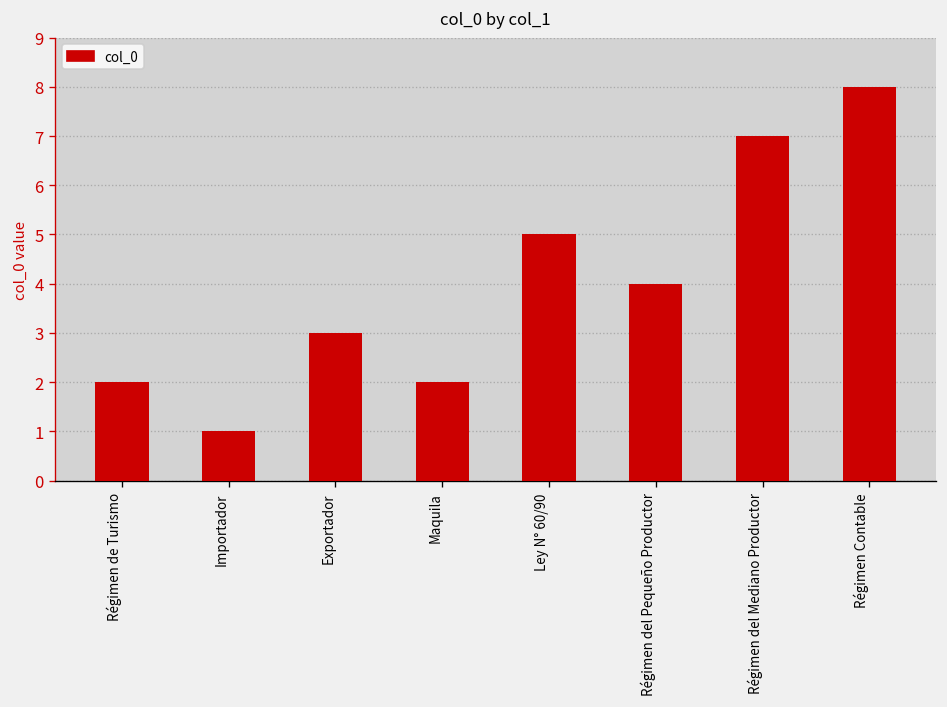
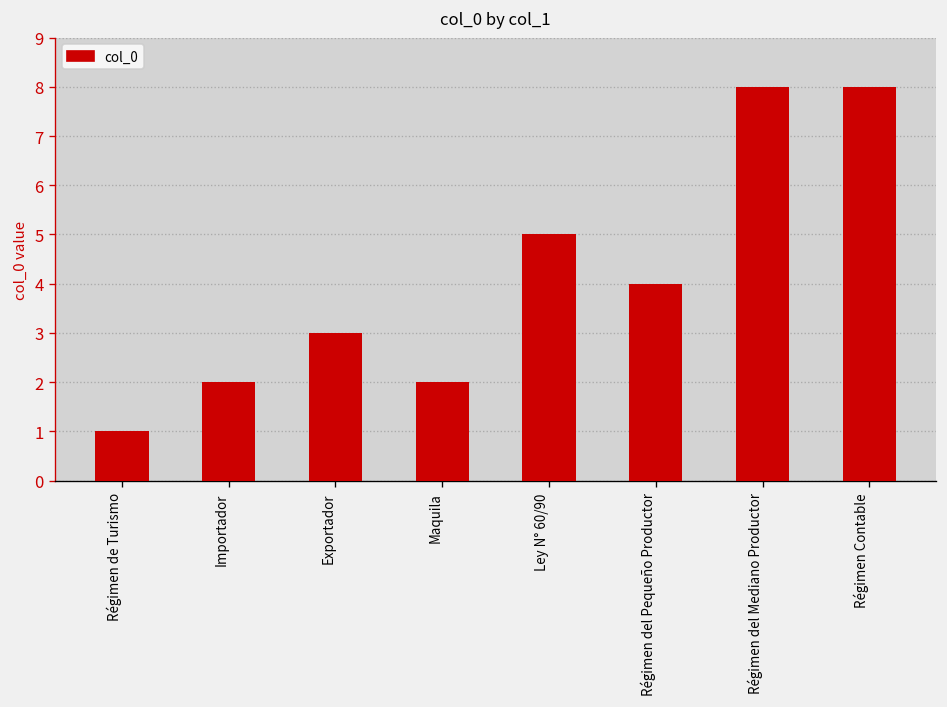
  {
-   "Régimen de Turismo": 2,
-   "Importador": 1,
+   "Régimen de Turismo": 1,
+   "Importador": 2,
    "Exportador": 3,
    "Maquila": 2,
    "Ley N° 60/90": 5,
    "Régimen del Pequeño Productor": 4,
-   "Régimen del Mediano Productor": 7,
+   "Régimen del Mediano Productor": 8,
    "Régimen Contable": 8
  }
